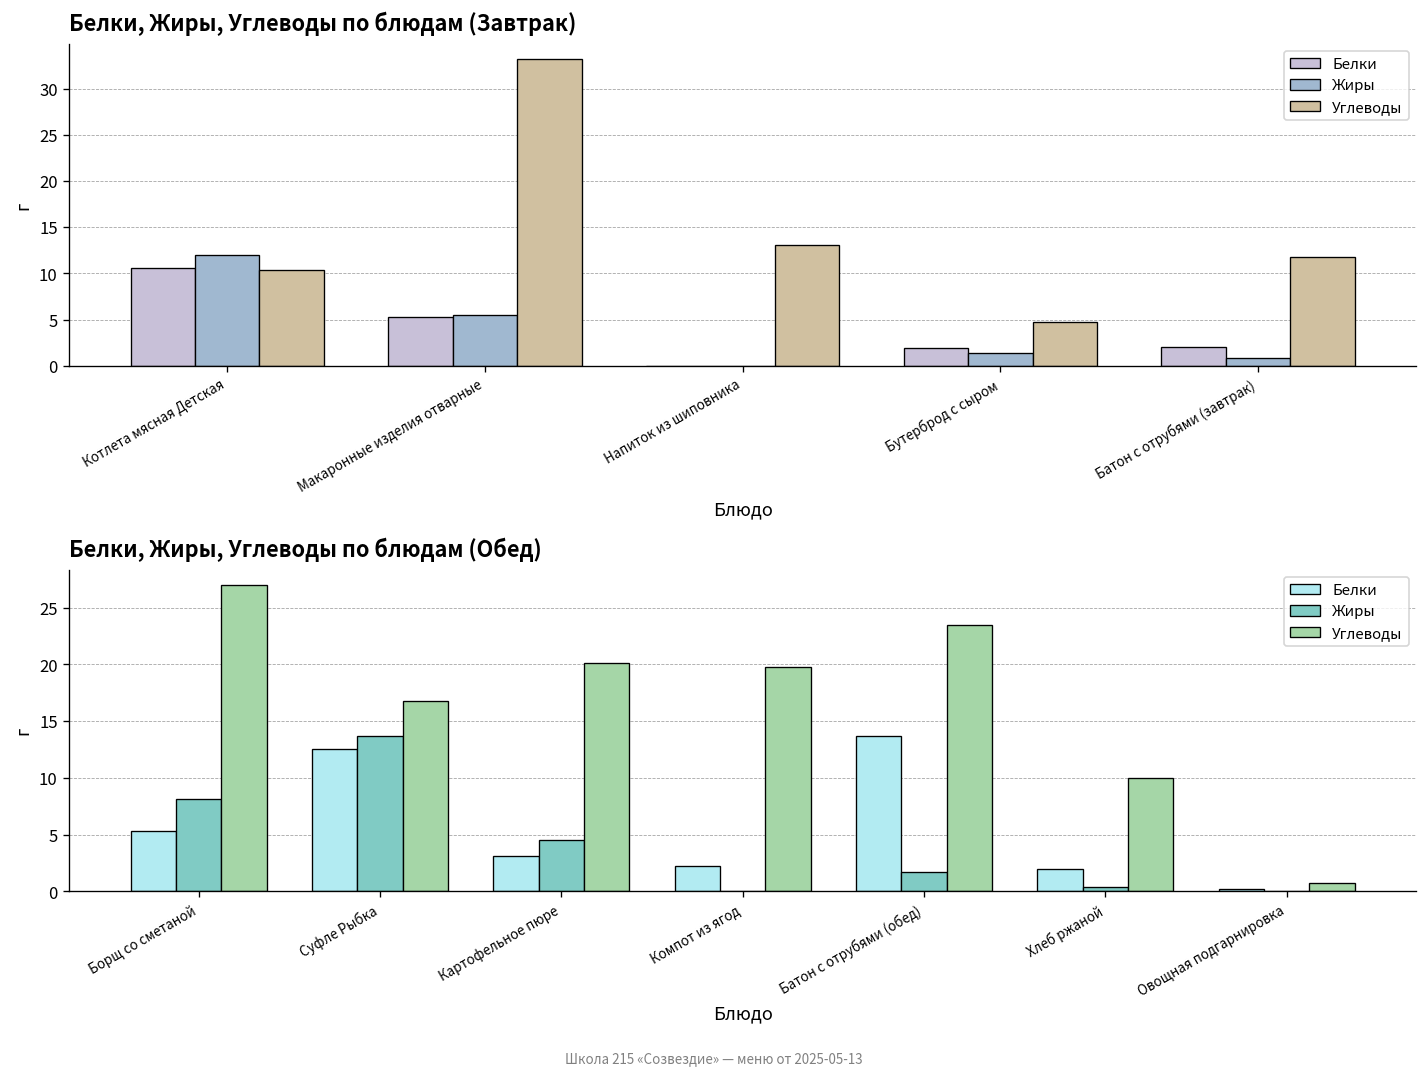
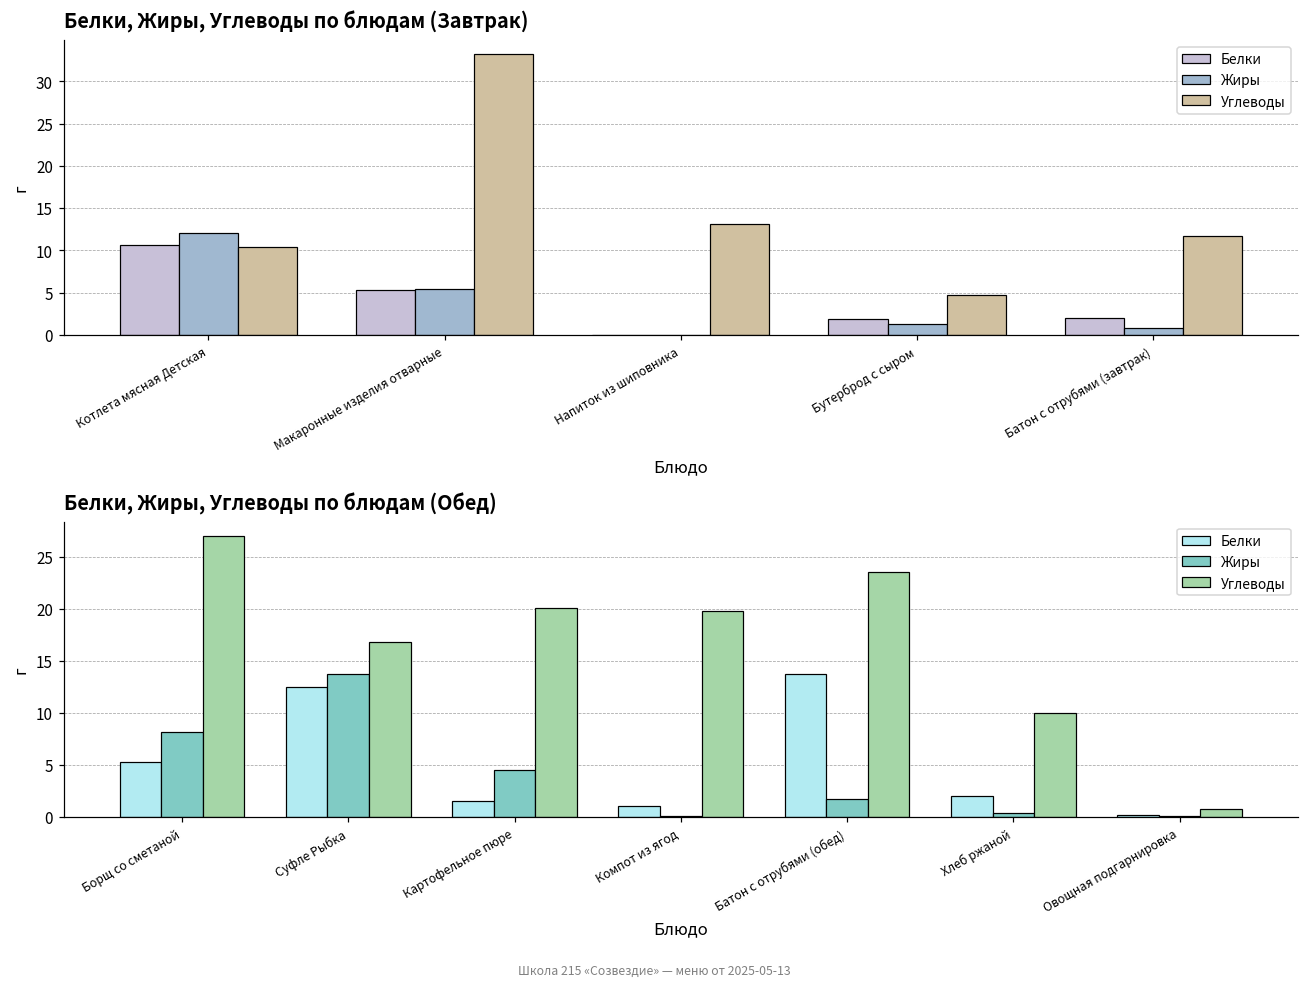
  {
    "Белки, Жиры, Углеводы по блюдам (Обед)": {
      "Белки": {
        "Борщ со сметаной": 5,
        "Суфле Рыбка": 13,
-       "Картофельное пюре": 3,
-       "Компот из ягод": 2,
+       "Картофельное пюре": 2,
+       "Компот из ягод": 1,
        "Батон с отрубями (обед)": 14,
        "Хлеб ржаной": 2
      }
    }
  }
